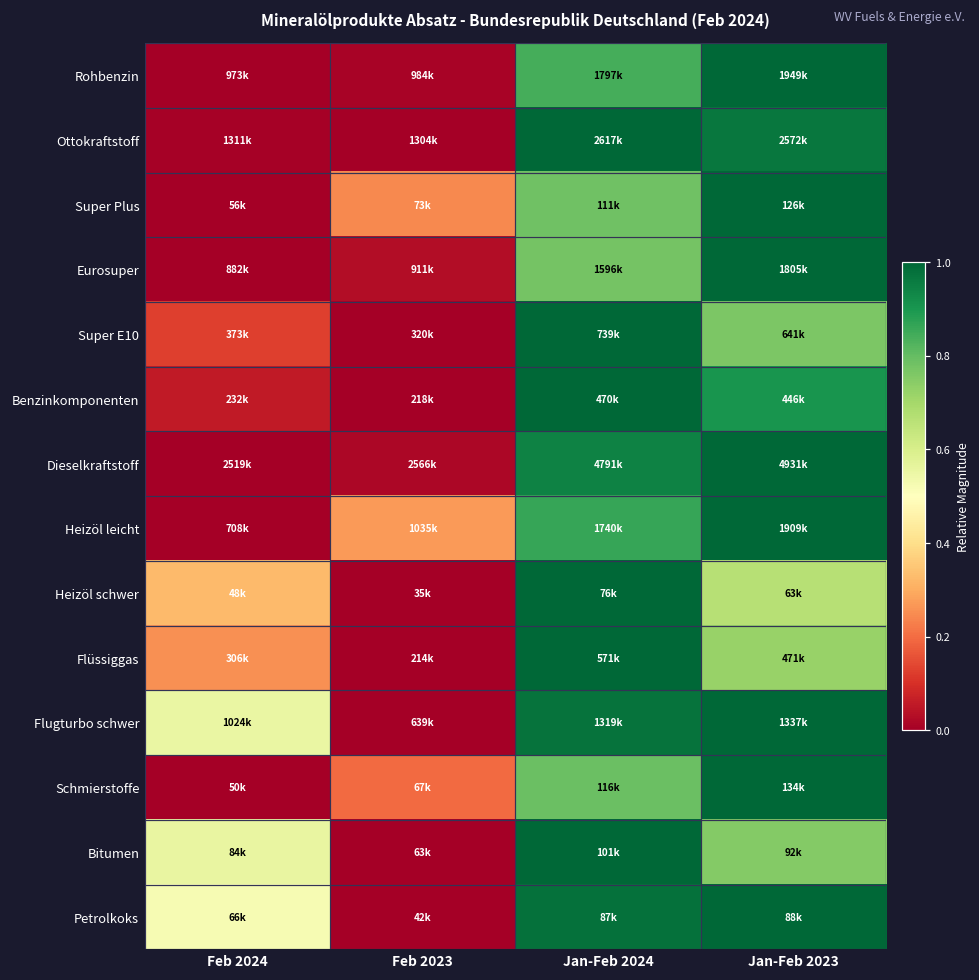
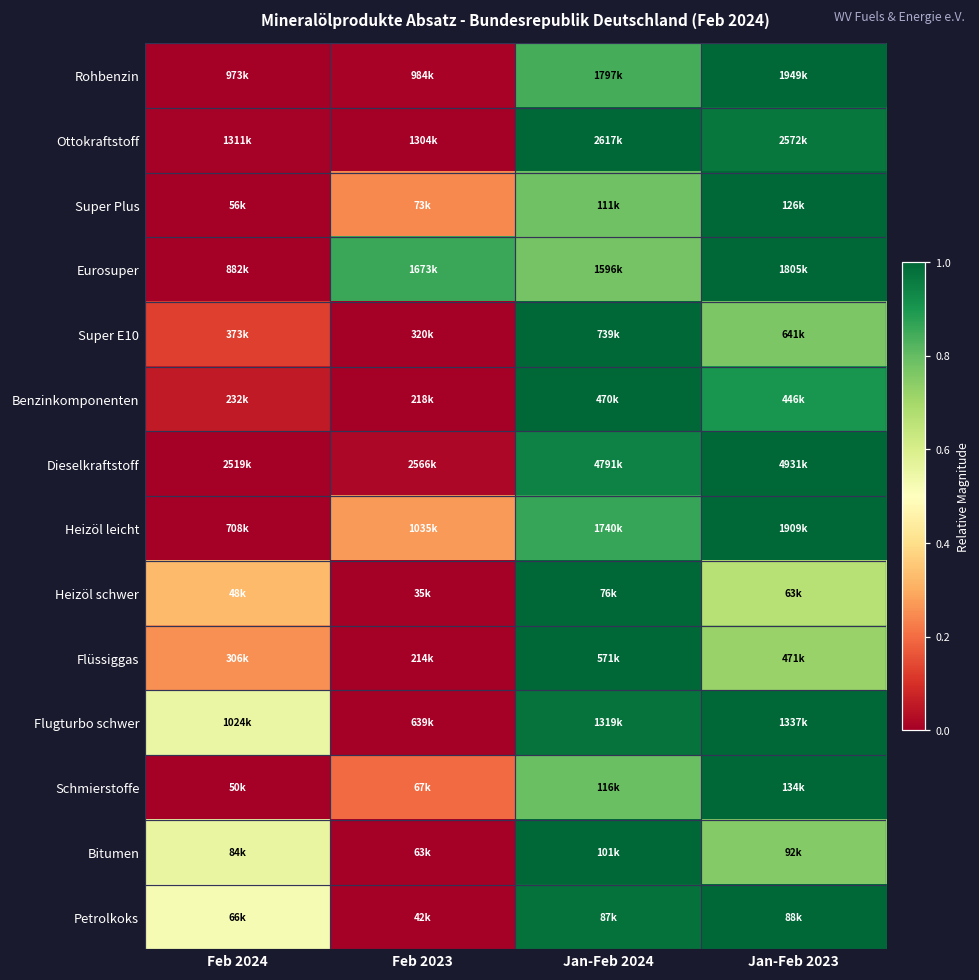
  {
    "Rohbenzin": {
      "Feb 2024": "973k",
      "Feb 2023": "984k",
      "Jan-Feb 2024": "1797k",
      "Jan-Feb 2023": "1949k"
    },
    "Ottokraftstoff": {
      "Feb 2024": "1311k",
      "Feb 2023": "1304k",
      "Jan-Feb 2024": "2617k",
      "Jan-Feb 2023": "2572k"
    },
    "Super Plus": {
      "Feb 2024": "56k",
      "Feb 2023": "73k",
      "Jan-Feb 2024": "111k",
      "Jan-Feb 2023": "126k"
    },
    "Eurosuper": {
      "Feb 2024": "882k",
-     "Feb 2023": "911k",
+     "Feb 2023": "1673k",
      "Jan-Feb 2024": "1596k",
      "Jan-Feb 2023": "1805k"
    },
    "Super E10": {
      "Feb 2024": "373k",
      "Feb 2023": "320k",
      "Jan-Feb 2024": "739k",
      "Jan-Feb 2023": "641k"
    },
    "Benzinkomponenten": {
      "Feb 2024": "232k",
      "Feb 2023": "218k",
      "Jan-Feb 2024": "470k",
      "Jan-Feb 2023": "446k"
    },
    "Dieselkraftstoff": {
      "Feb 2024": "2519k",
      "Feb 2023": "2566k",
      "Jan-Feb 2024": "4791k",
      "Jan-Feb 2023": "4931k"
    },
    "Heizöl leicht": {
      "Feb 2024": "708k",
      "Feb 2023": "1035k",
      "Jan-Feb 2024": "1740k",
      "Jan-Feb 2023": "1909k"
    },
    "Heizöl schwer": {
      "Feb 2024": "48k",
      "Feb 2023": "35k",
      "Jan-Feb 2024": "76k",
      "Jan-Feb 2023": "63k"
    },
    "Flüssiggas": {
      "Feb 2024": "306k",
      "Feb 2023": "214k",
      "Jan-Feb 2024": "571k",
      "Jan-Feb 2023": "471k"
    },
    "Flugturbo schwer": {
      "Feb 2024": "1024k",
      "Feb 2023": "639k",
      "Jan-Feb 2024": "1319k",
      "Jan-Feb 2023": "1337k"
    },
    "Schmierstoffe": {
      "Feb 2024": "50k",
      "Feb 2023": "67k",
      "Jan-Feb 2024": "116k",
      "Jan-Feb 2023": "134k"
    },
    "Bitumen": {
      "Feb 2024": "84k",
      "Feb 2023": "63k",
      "Jan-Feb 2024": "101k",
      "Jan-Feb 2023": "92k"
    },
    "Petrolkoks": {
      "Feb 2024": "66k",
      "Feb 2023": "42k",
      "Jan-Feb 2024": "87k",
      "Jan-Feb 2023": "88k"
    }
  }
